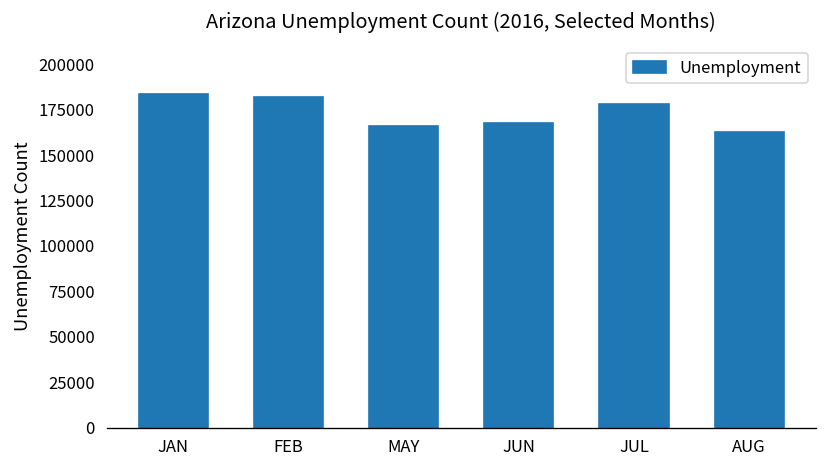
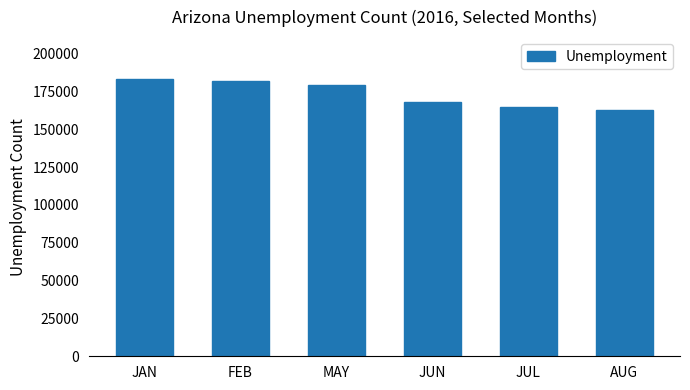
  {
    "JAN": 183000,
    "FEB": 182000,
-   "MAY": 166000,
+   "MAY": 179000,
    "JUN": 168000,
-   "JUL": 178000,
+   "JUL": 165000,
    "AUG": 163000
  }
